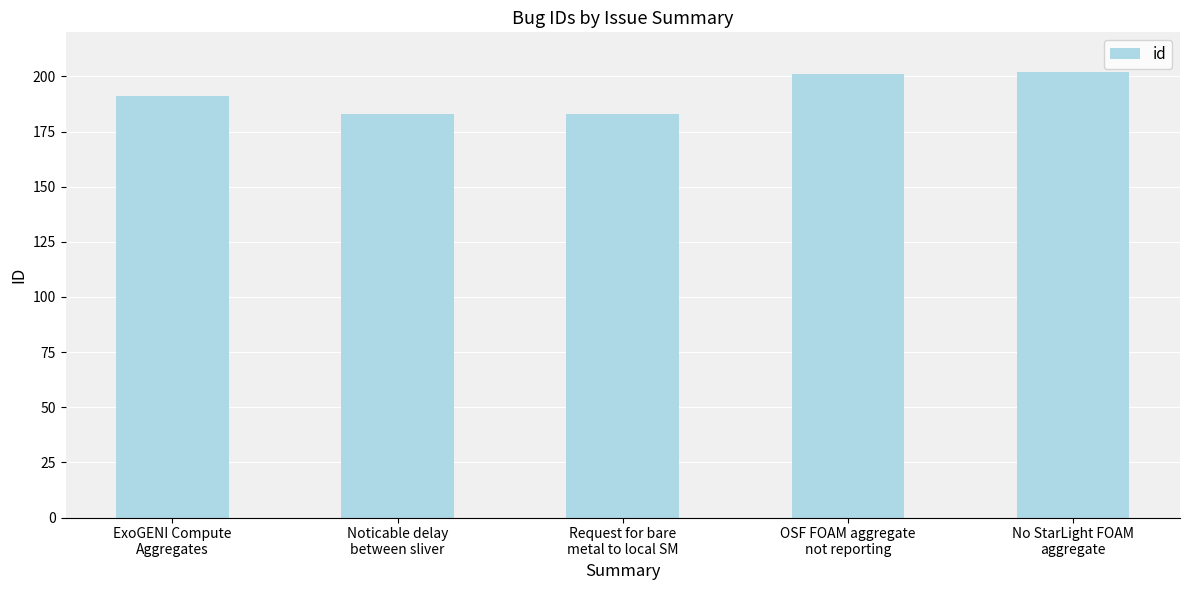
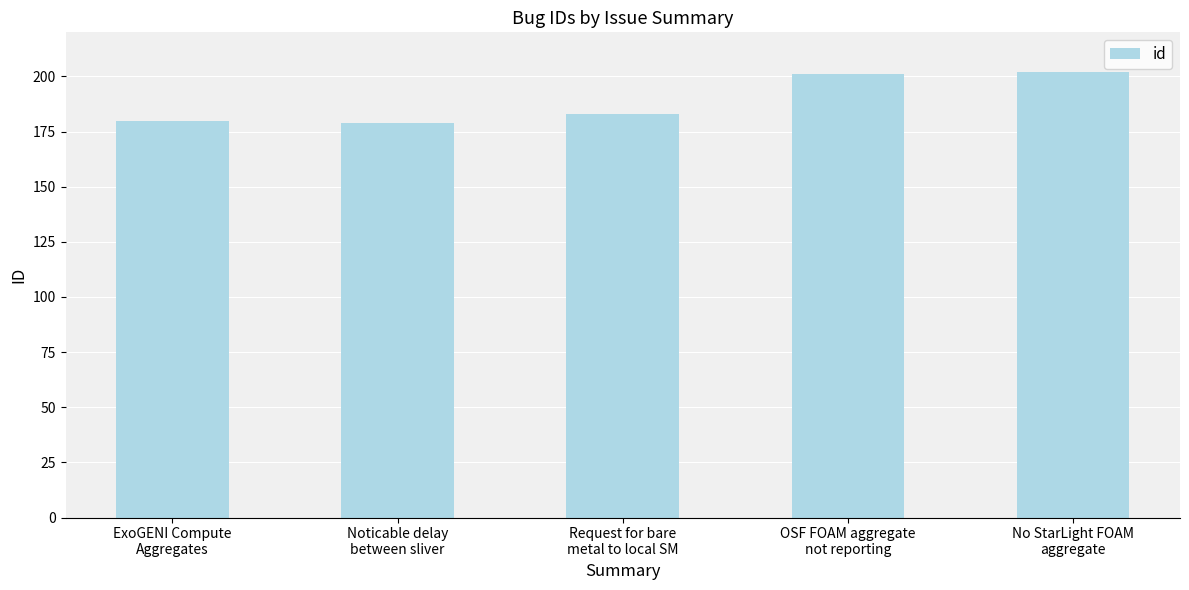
  {
-   "ExoGENI Compute Aggregates": 191,
-   "Noticable delay between sliver": 183,
+   "ExoGENI Compute Aggregates": 180,
+   "Noticable delay between sliver": 179,
    "Request for bare metal to local SM": 183,
    "OSF FOAM aggregate not reporting": 201,
    "No StarLight FOAM aggregate": 202
  }
